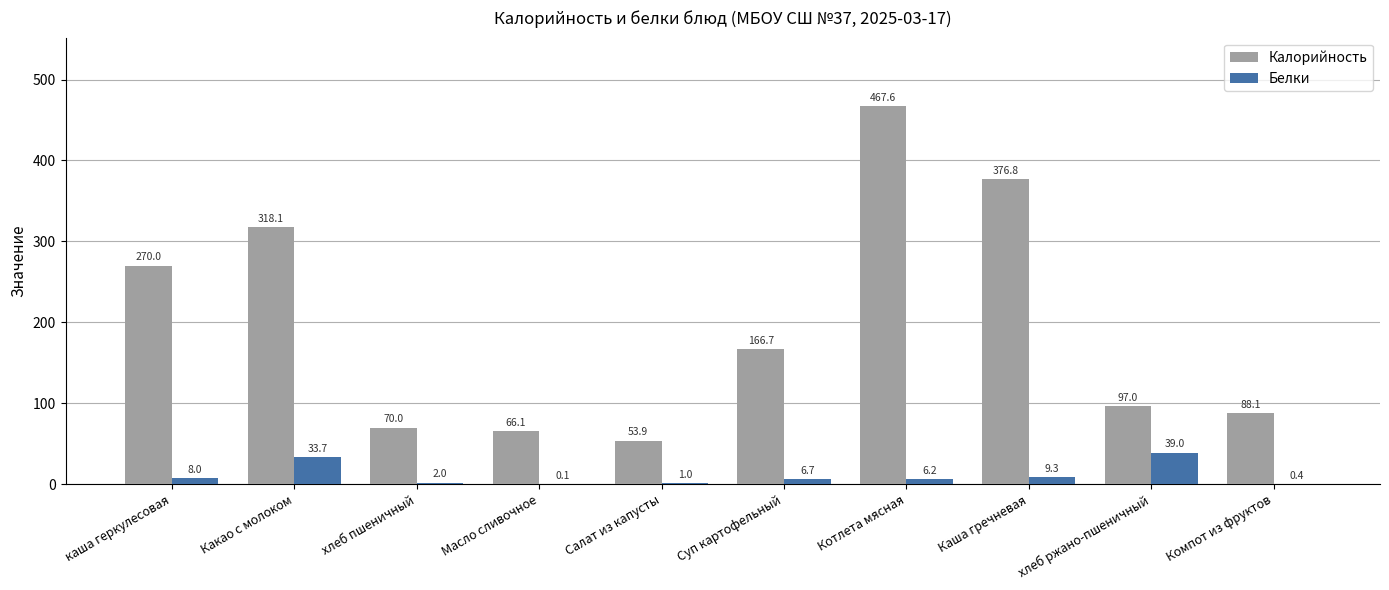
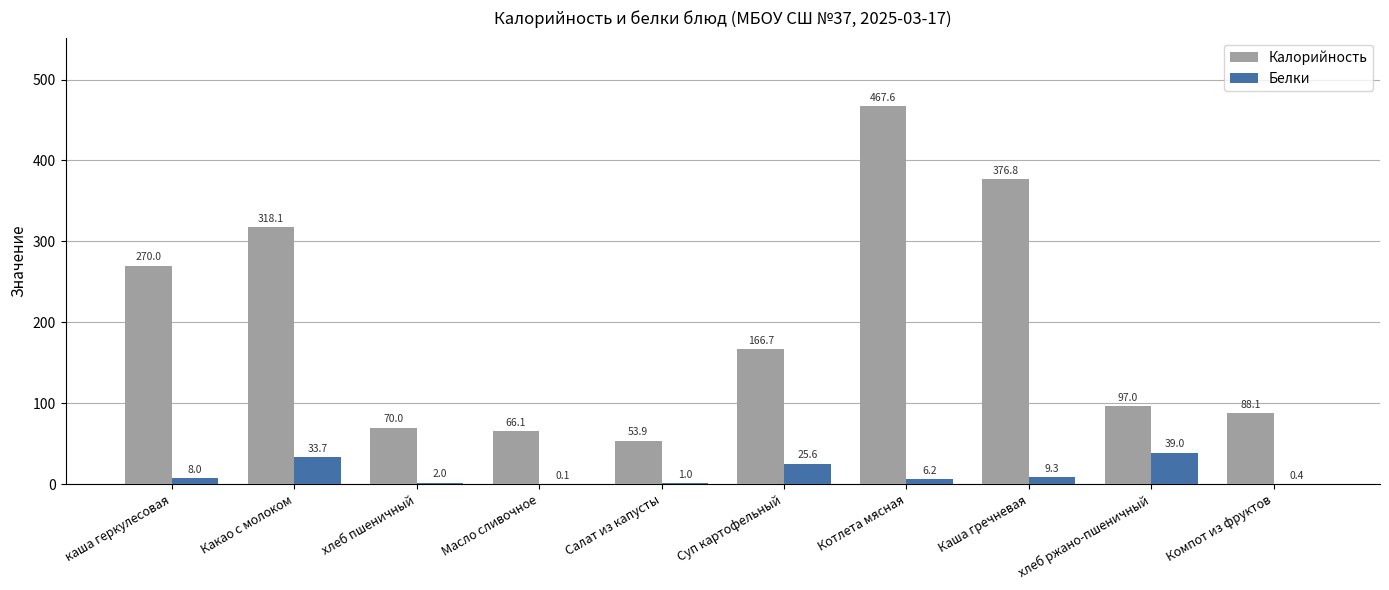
  {
    "Калорийность": {
      "каша геркулесовая": 270.0,
      "Какао с молоком": 318.1,
      "хлеб пшеничный": 70.0,
      "Масло сливочное": 66.1,
      "Салат из капусты": 53.9,
      "Суп картофельный": 166.7,
      "Котлета мясная": 467.6,
      "Каша гречневая": 376.8,
      "хлеб ржано-пшеничный": 97.0,
      "Компот из фруктов": 88.1
    },
    "Белки": {
      "каша геркулесовая": 8.0,
      "Какао с молоком": 33.7,
      "хлеб пшеничный": 2.0,
      "Масло сливочное": 0.1,
      "Салат из капусты": 1.0,
-     "Суп картофельный": 6.7,
+     "Суп картофельный": 25.6,
      "Котлета мясная": 6.2,
      "Каша гречневая": 9.3,
      "хлеб ржано-пшеничный": 39.0,
      "Компот из фруктов": 0.4
    }
  }
